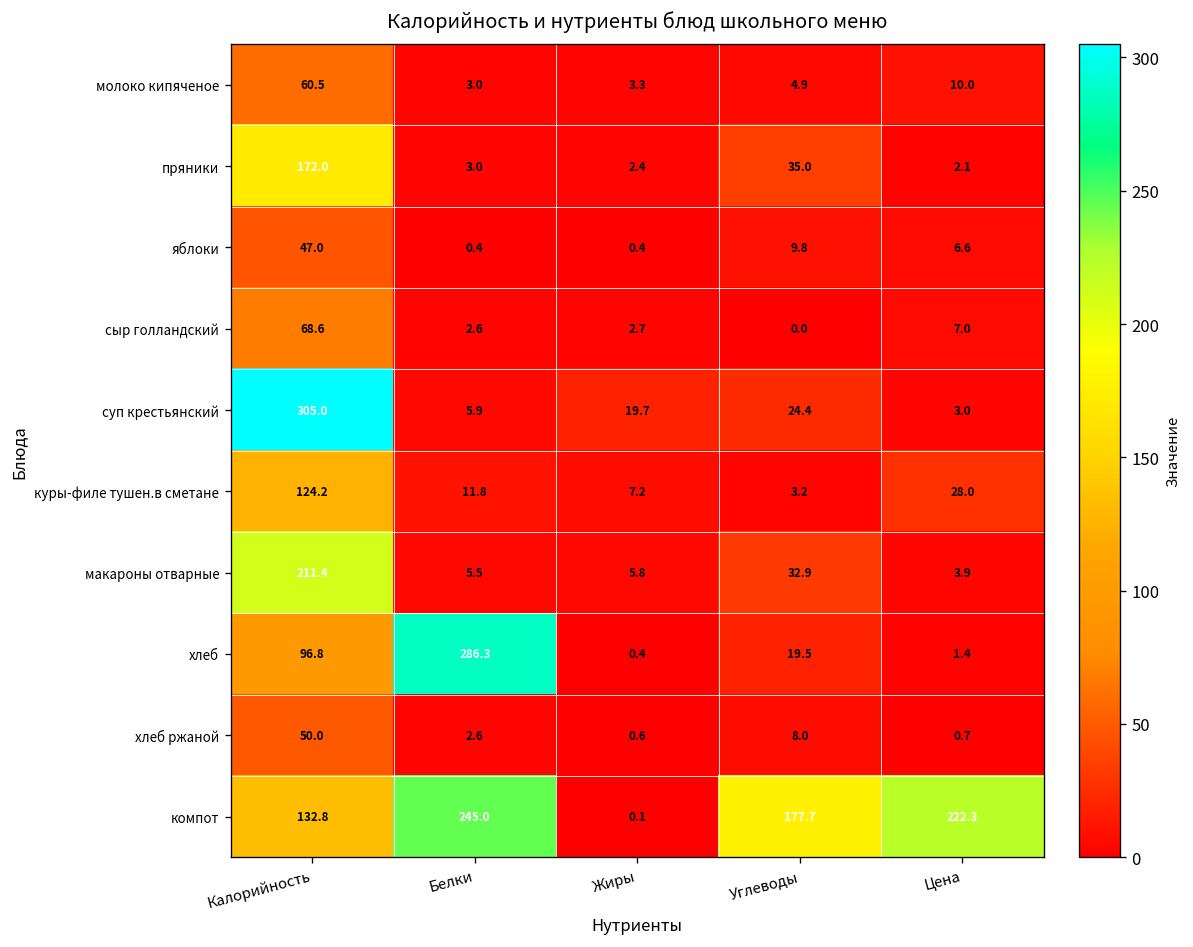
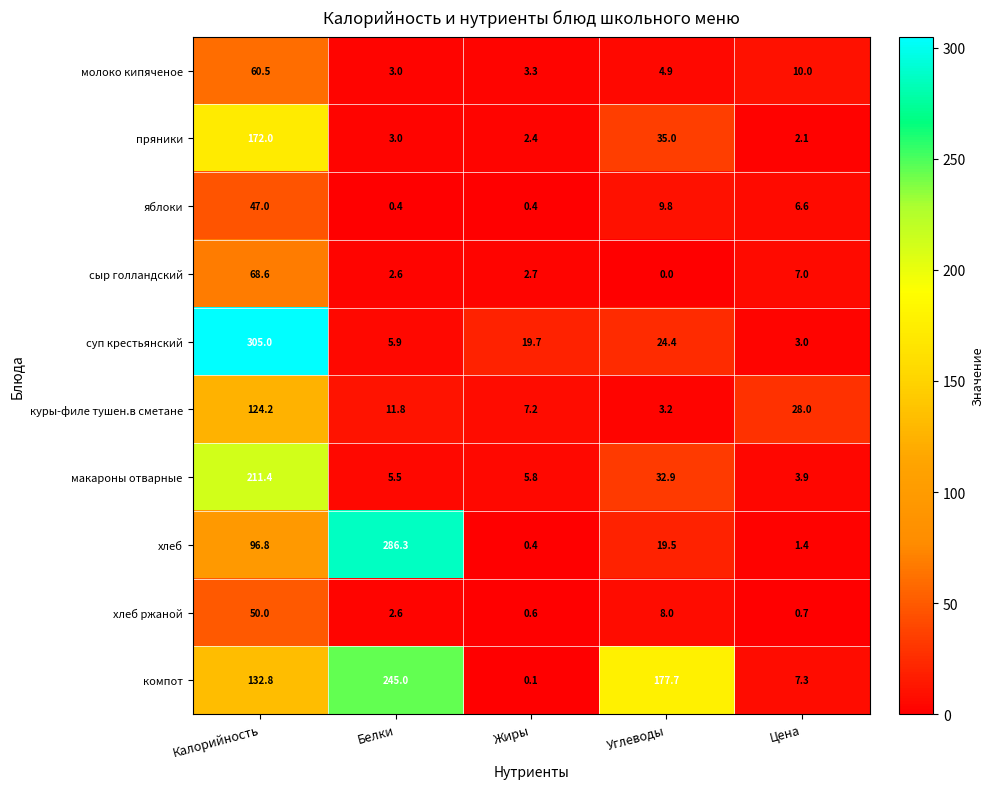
  {
    "молоко кипяченое": {
      "Калорийность": 60.5,
      "Белки": 3.0,
      "Жиры": 3.3,
      "Углеводы": 4.9,
      "Цена": 10.0
    },
    "пряники": {
      "Калорийность": 172.0,
      "Белки": 3.0,
      "Жиры": 2.4,
      "Углеводы": 35.0,
      "Цена": 2.1
    },
    "яблоки": {
      "Калорийность": 47.0,
      "Белки": 0.4,
      "Жиры": 0.4,
      "Углеводы": 9.8,
      "Цена": 6.6
    },
    "сыр голландский": {
      "Калорийность": 68.6,
      "Белки": 2.6,
      "Жиры": 2.7,
      "Углеводы": 0.0,
      "Цена": 7.0
    },
    "суп крестьянский": {
      "Калорийность": 305.0,
      "Белки": 5.9,
      "Жиры": 19.7,
      "Углеводы": 24.4,
      "Цена": 3.0
    },
    "куры-филе тушен.в сметане": {
      "Калорийность": 124.2,
      "Белки": 11.8,
      "Жиры": 7.2,
      "Углеводы": 3.2,
      "Цена": 28.0
    },
    "макароны отварные": {
      "Калорийность": 211.4,
      "Белки": 5.5,
      "Жиры": 5.8,
      "Углеводы": 32.9,
      "Цена": 3.9
    },
    "хлеб": {
      "Калорийность": 96.8,
      "Белки": 286.3,
      "Жиры": 0.4,
      "Углеводы": 19.5,
      "Цена": 1.4
    },
    "хлеб ржаной": {
      "Калорийность": 50.0,
      "Белки": 2.6,
      "Жиры": 0.6,
      "Углеводы": 8.0,
      "Цена": 0.7
    },
    "компот": {
      "Калорийность": 132.8,
      "Белки": 245.0,
      "Жиры": 0.1,
      "Углеводы": 177.7,
-     "Цена": 222.3
+     "Цена": 7.3
    }
  }
